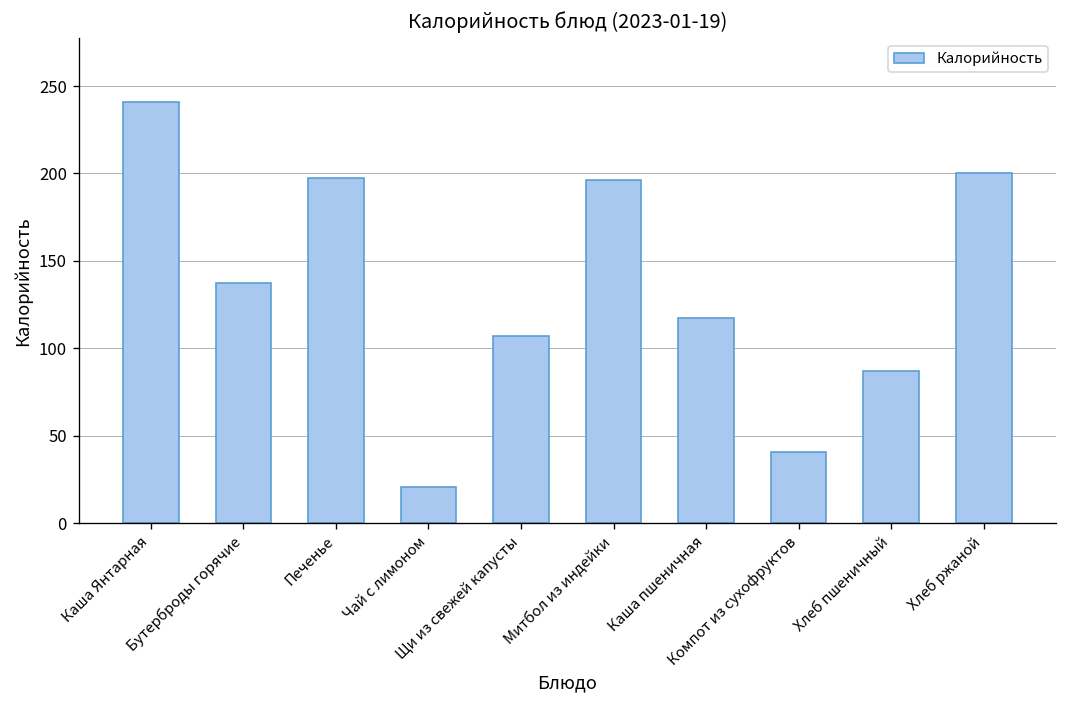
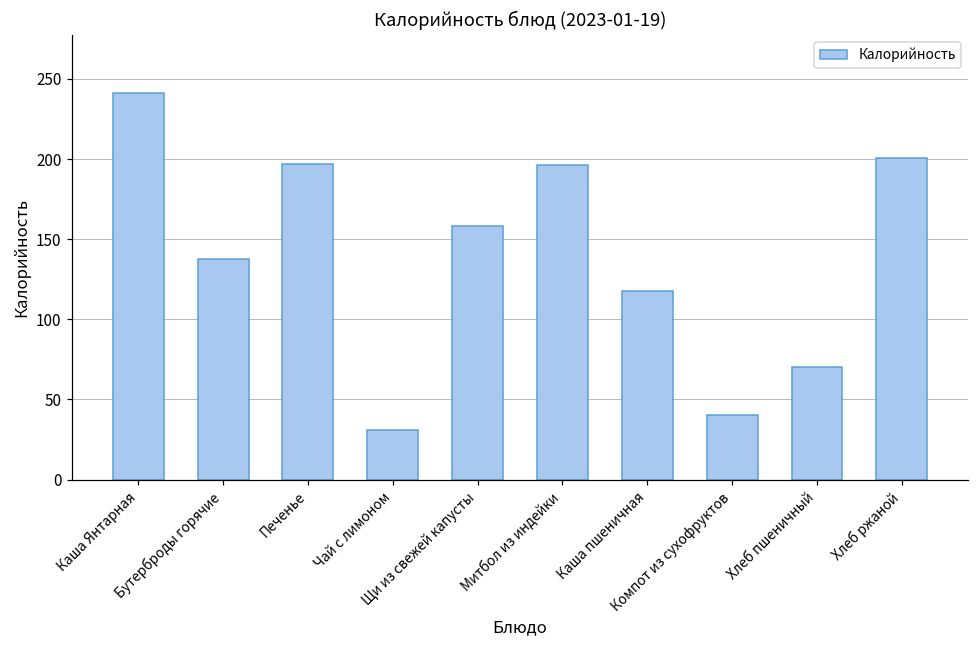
  {
    "Каша Янтарная": 241,
    "Бутерброды горячие": 138,
    "Печенье": 197,
-   "Чай с лимоном": 21,
-   "Щи из свежей капусты": 107,
+   "Чай с лимоном": 31,
+   "Щи из свежей капусты": 158,
    "Митбол из индейки": 196,
    "Каша пшеничная": 118,
    "Компот из сухофруктов": 40,
-   "Хлеб пшеничный": 87,
+   "Хлеб пшеничный": 71,
    "Хлеб ржаной": 200
  }
